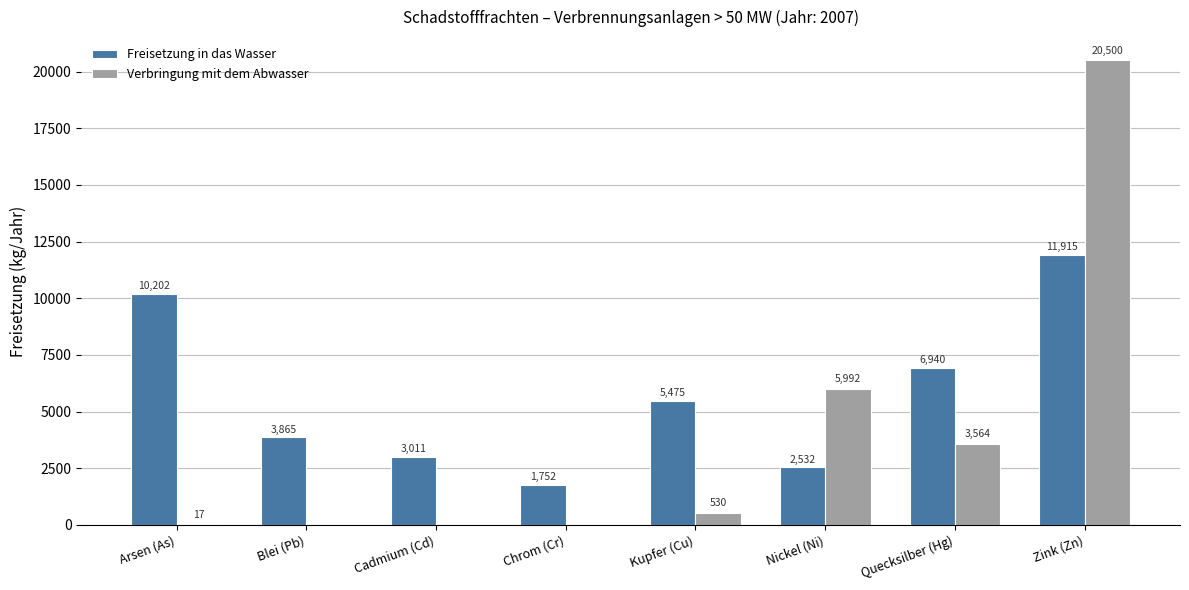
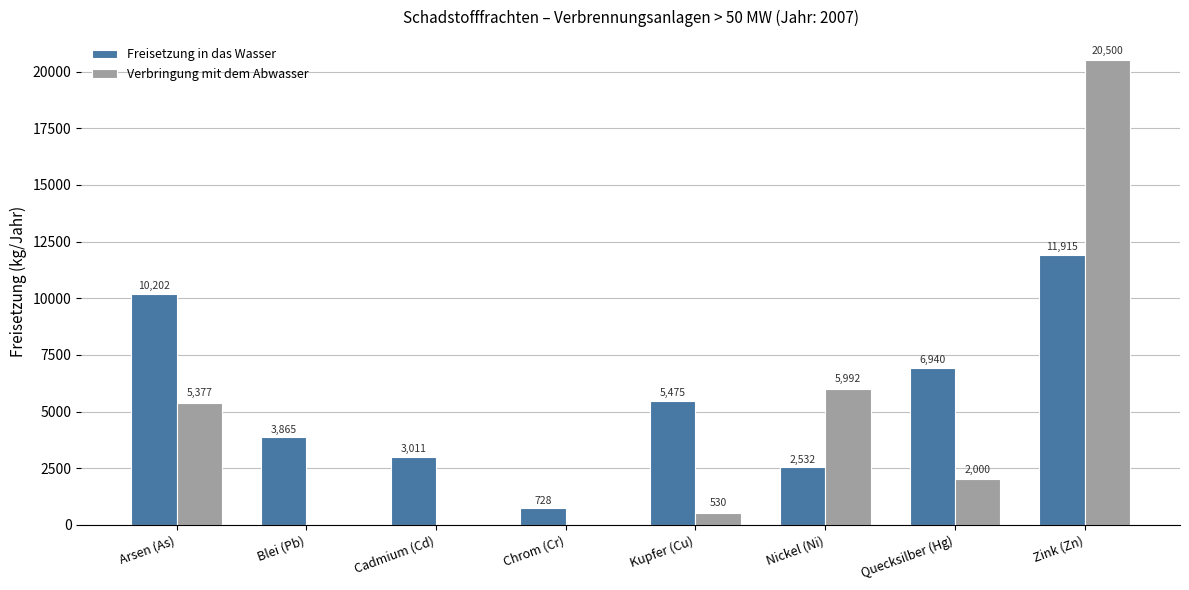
  {
    "Freisetzung in das Wasser": {
      "Arsen (As)": "10,202",
      "Blei (Pb)": "3,865",
      "Cadmium (Cd)": "3,011",
-     "Chrom (Cr)": "1,752",
+     "Chrom (Cr)": "728",
      "Kupfer (Cu)": "5,475",
      "Nickel (Ni)": "2,532",
      "Quecksilber (Hg)": "6,940",
      "Zink (Zn)": "11,915"
    },
    "Verbringung mit dem Abwasser": {
-     "Arsen (As)": "17",
+     "Arsen (As)": "5,377",
      "Kupfer (Cu)": "530",
      "Nickel (Ni)": "5,992",
-     "Quecksilber (Hg)": "3,564",
+     "Quecksilber (Hg)": "2,000",
      "Zink (Zn)": "20,500"
    }
  }
